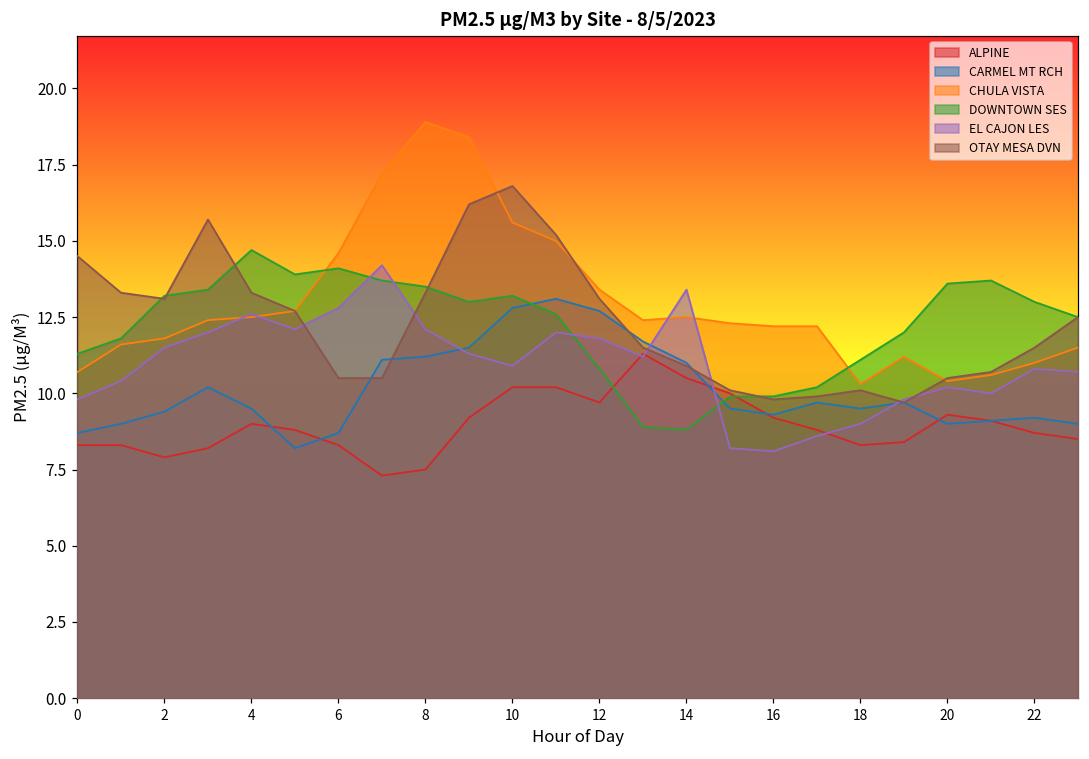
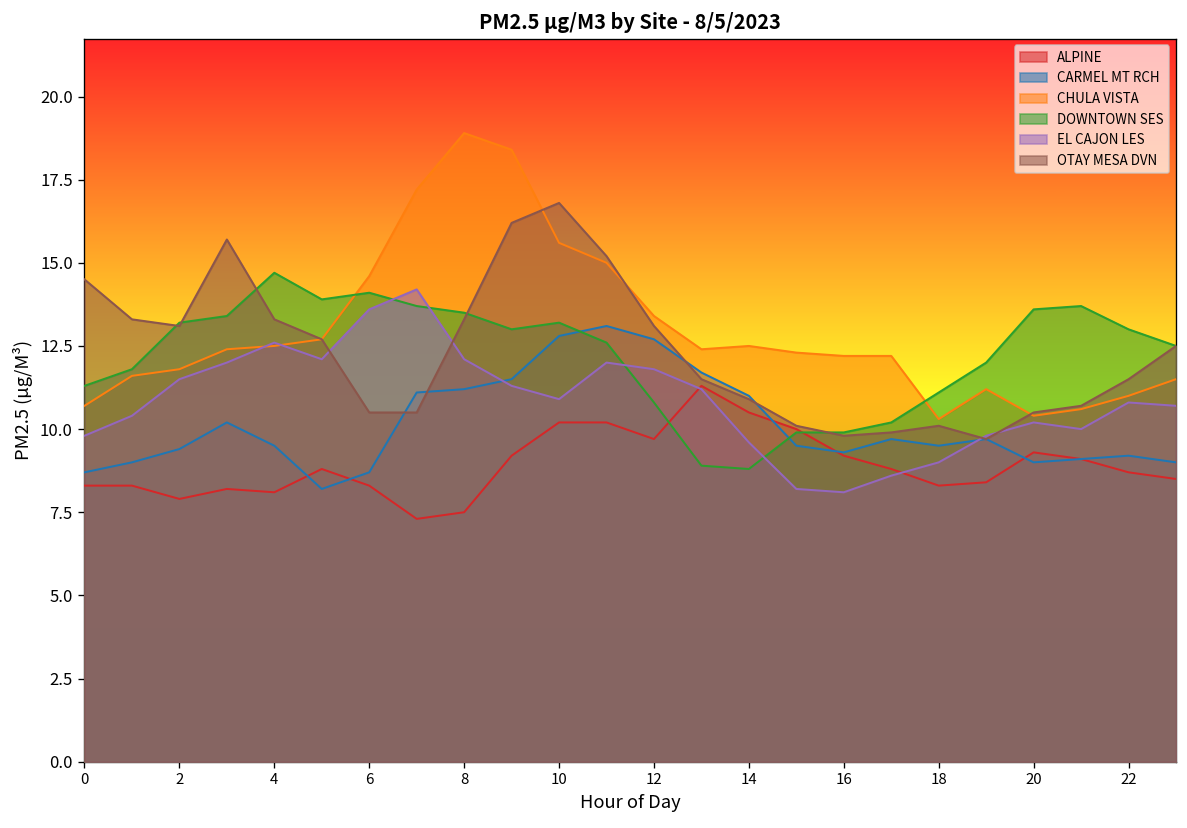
  {
    "ALPINE": {
      "0": 8.3,
      "2": 7.9,
-     "4": 9.0,
+     "4": 8.1,
      "6": 8.3,
      "8": 7.5,
      "10": 10.2,
      "12": 9.7,
      "14": 10.5,
      "16": 9.2,
      "18": 8.3,
      "20": 9.3,
      "22": 8.7
    },
    "CARMEL MT RCH": {
      "0": 8.7,
      "2": 9.4,
      "4": 9.5,
      "6": 8.7,
      "8": 11.2,
      "10": 12.8,
      "12": 12.7,
      "14": 11.0,
      "16": 9.3,
      "18": 9.5,
      "20": 9.0,
      "22": 9.2
    },
    "CHULA VISTA": {
      "0": 10.7,
      "2": 11.8,
      "4": 12.5,
      "6": 14.6,
      "8": 18.9,
      "10": 15.6,
      "12": 13.4,
      "14": 12.5,
      "16": 12.2,
      "18": 10.3,
      "20": 10.4,
      "22": 11.0
    },
    "DOWNTOWN SES": {
      "0": 11.3,
      "2": 13.2,
      "4": 14.7,
      "6": 14.1,
      "8": 13.5,
      "10": 13.2,
      "12": 10.8,
      "14": 8.8,
      "16": 9.9,
      "18": 11.1,
      "20": 13.6,
      "22": 13.0
    },
    "EL CAJON LES": {
      "0": 9.8,
      "2": 11.5,
      "4": 12.6,
-     "6": 12.8,
+     "6": 13.6,
      "8": 12.1,
      "10": 10.9,
      "12": 11.8,
-     "14": 13.4,
+     "14": 9.6,
      "16": 8.1,
      "18": 9.0,
      "20": 10.2,
      "22": 10.8
    },
    "OTAY MESA DVN": {
      "0": 14.5,
      "2": 13.1,
      "4": 13.3,
      "6": 10.5,
      "8": 13.3,
      "10": 16.8,
      "12": 13.1,
      "14": 10.9,
      "16": 9.8,
      "18": 10.1,
      "20": 10.5,
      "22": 11.5
    }
  }
